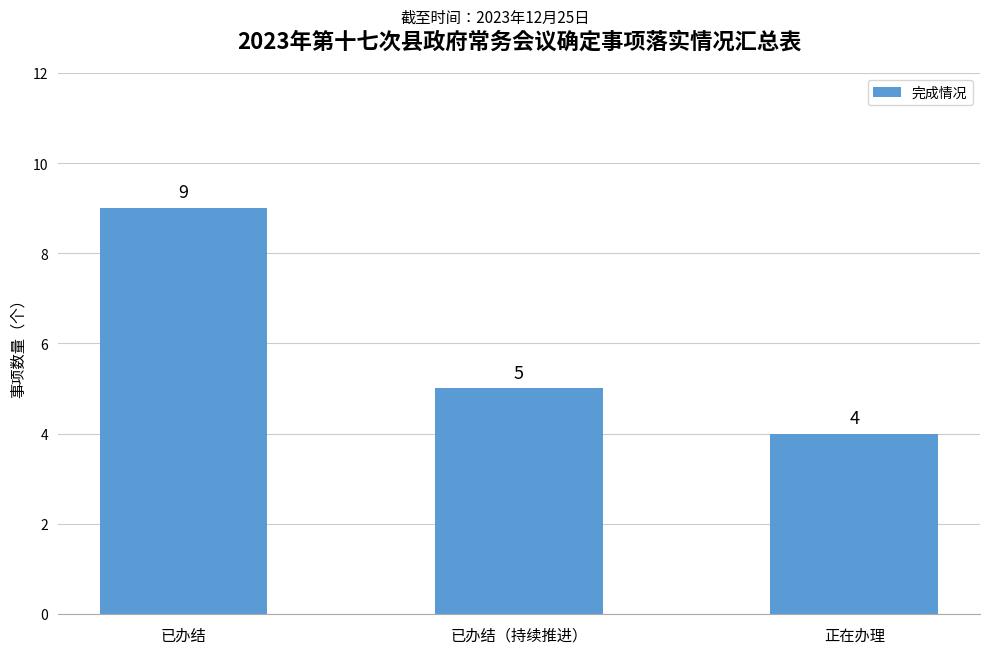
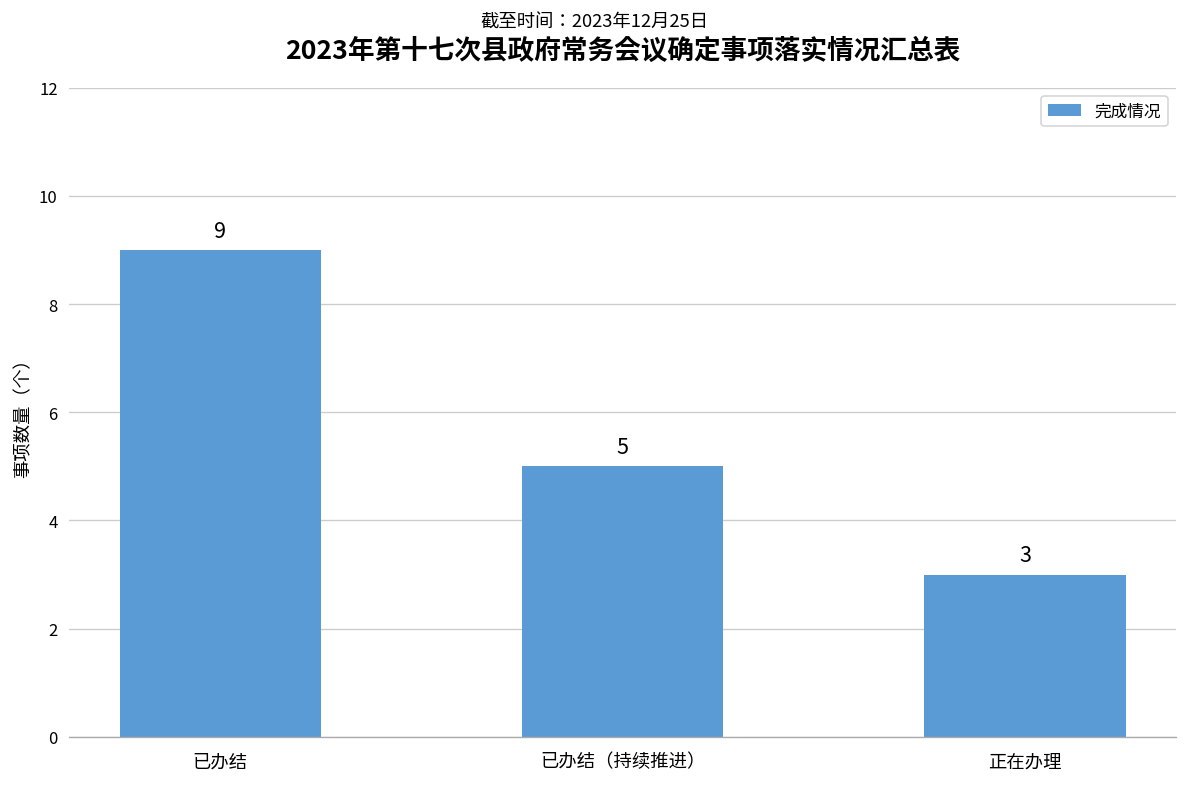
  {
    "已办结": 9,
    "已办结（持续推进）": 5,
-   "正在办理": 4
+   "正在办理": 3
  }
